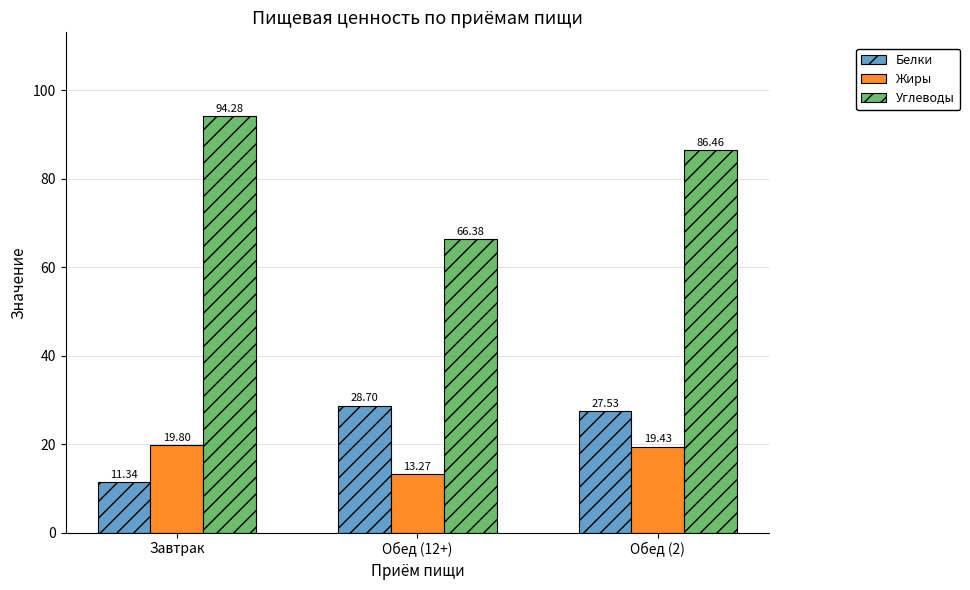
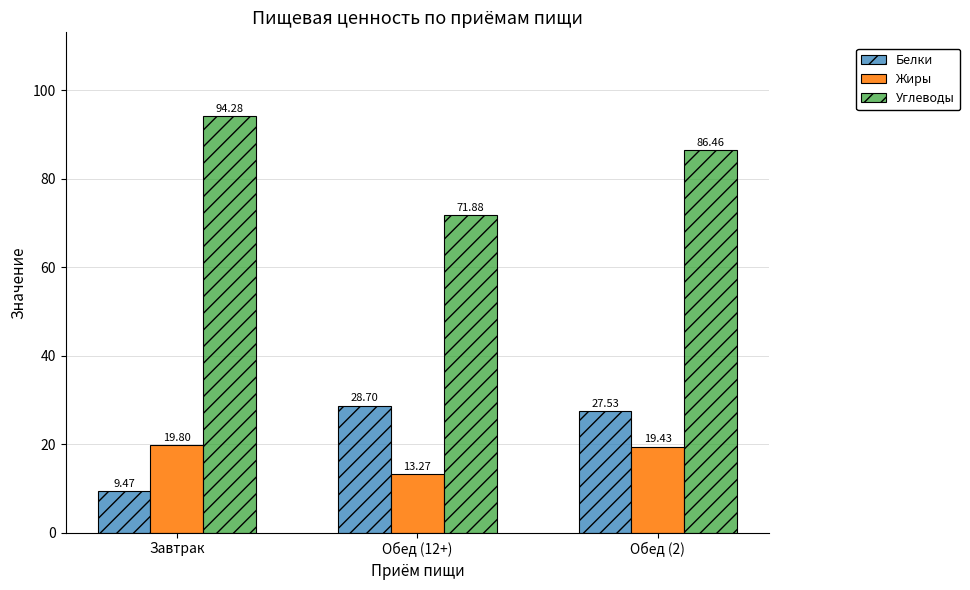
  {
    "Белки": {
-     "Завтрак": 11.34,
+     "Завтрак": 9.47,
      "Обед (12+)": 28.70,
      "Обед (2)": 27.53
    },
    "Жиры": {
      "Завтрак": 19.80,
      "Обед (12+)": 13.27,
      "Обед (2)": 19.43
    },
    "Углеводы": {
      "Завтрак": 94.28,
-     "Обед (12+)": 66.38,
+     "Обед (12+)": 71.88,
      "Обед (2)": 86.46
    }
  }
